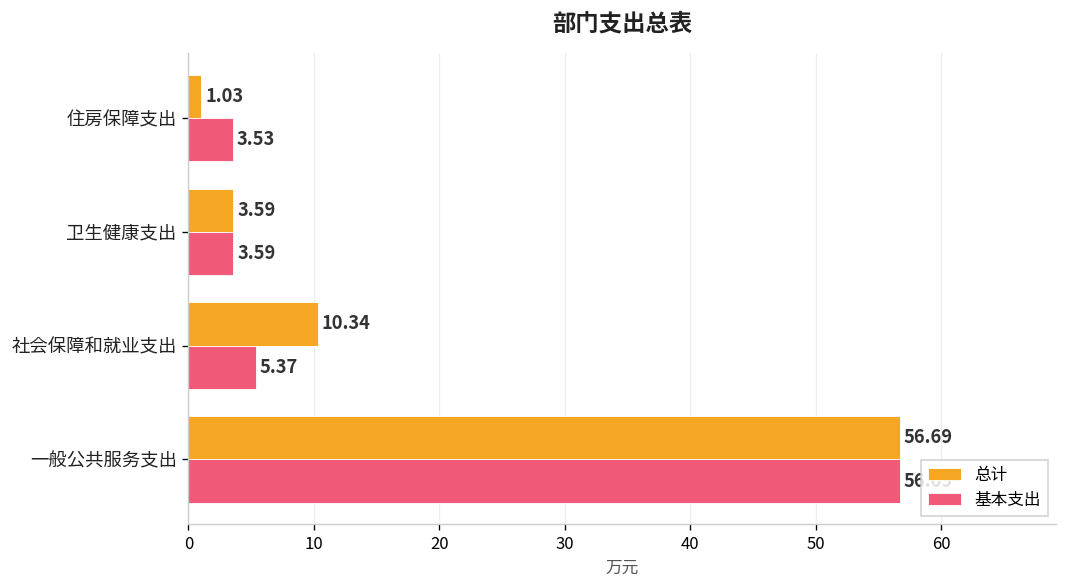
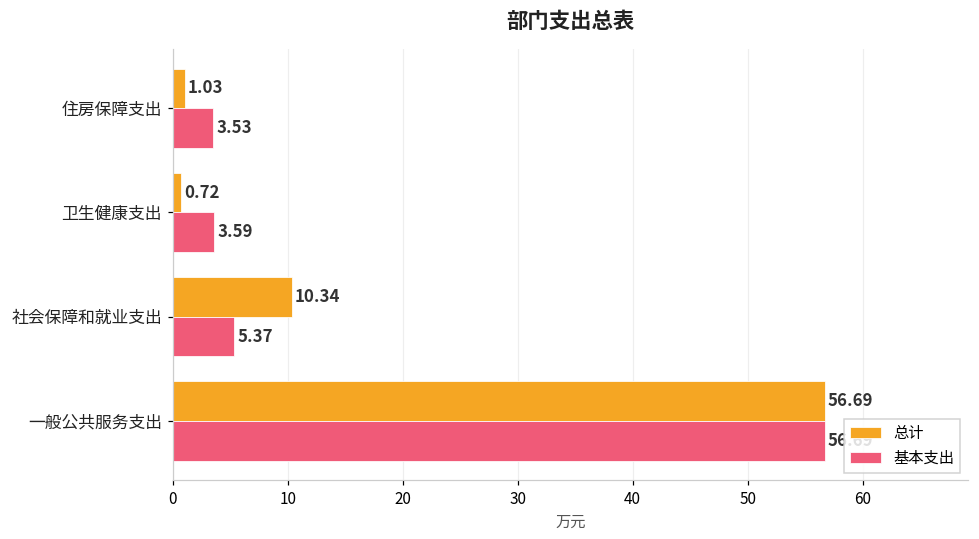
  {
    "总计": {
      "住房保障支出": 1.03,
-     "卫生健康支出": 3.59,
+     "卫生健康支出": 0.72,
      "社会保障和就业支出": 10.34,
      "一般公共服务支出": 56.69
    },
    "基本支出": {
      "住房保障支出": 3.53,
      "卫生健康支出": 3.59,
      "社会保障和就业支出": 5.37
    }
  }
